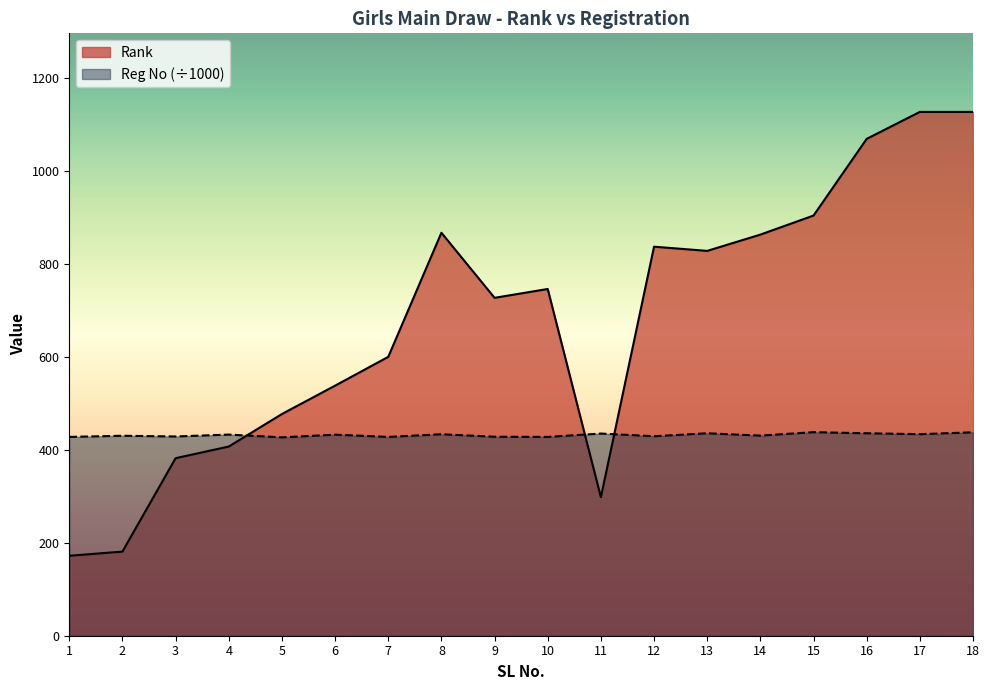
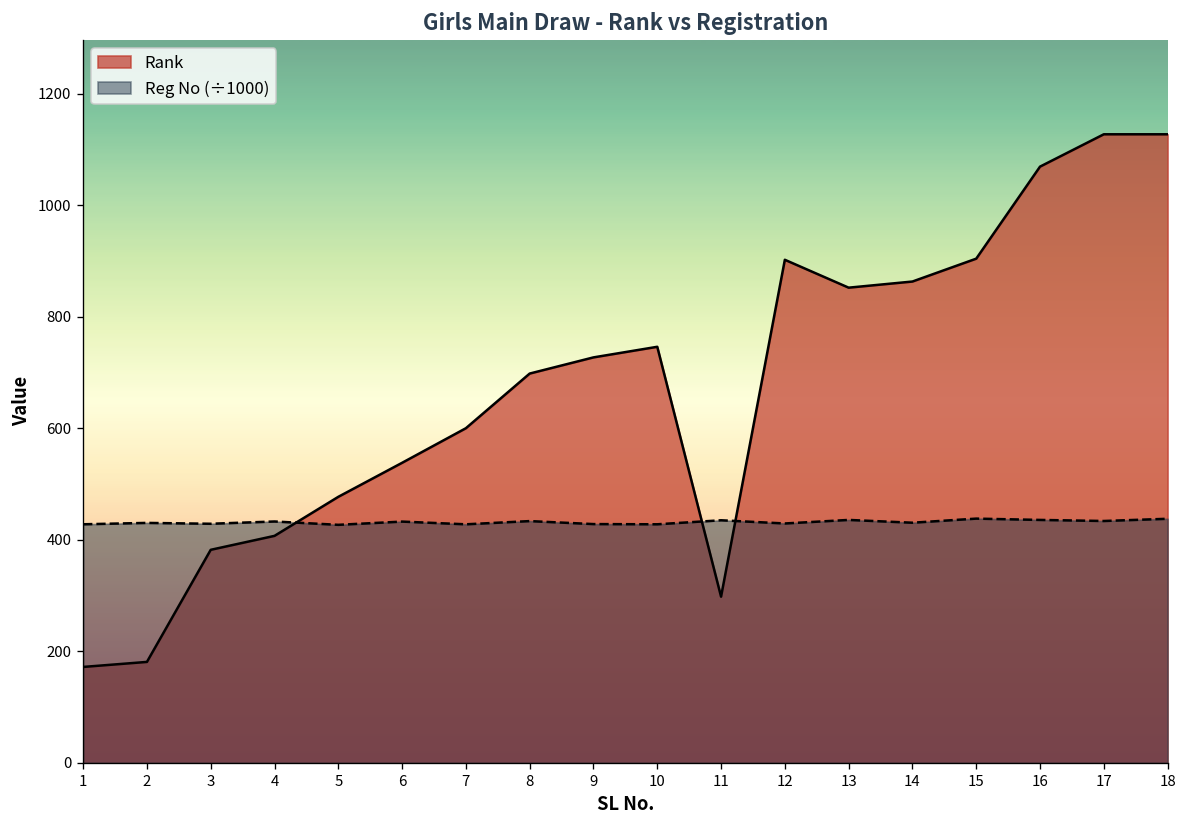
  {
    "Rank": {
      "1": 170,
      "2": 180,
      "3": 380,
      "4": 410,
      "5": 480,
      "6": 540,
      "7": 600,
-     "8": 870,
+     "8": 700,
      "9": 730,
      "10": 750,
      "11": 300,
-     "12": 840,
-     "13": 830,
+     "12": 900,
+     "13": 850,
      "14": 860,
      "15": 900,
      "16": 1070,
      "17": 1130,
      "18": 1130
    },
    "Reg No (÷1000)": {
      "1": 430,
      "2": 430,
      "3": 430,
      "4": 430,
      "5": 430,
      "6": 430,
      "7": 430,
      "8": 430,
      "9": 430,
      "10": 430,
      "11": 430,
      "12": 430,
      "13": 440,
      "14": 430,
      "15": 440,
      "16": 440,
      "17": 430,
      "18": 440
    }
  }
